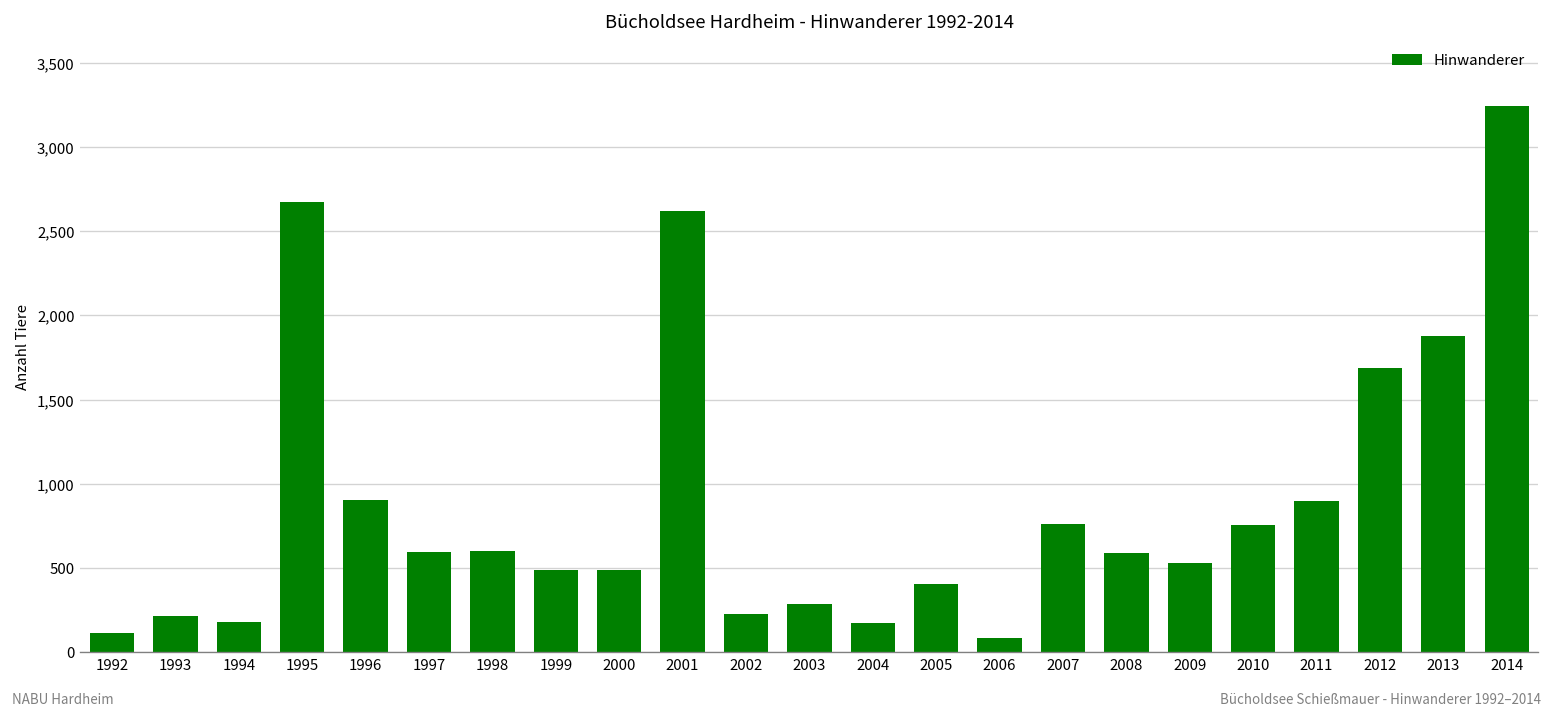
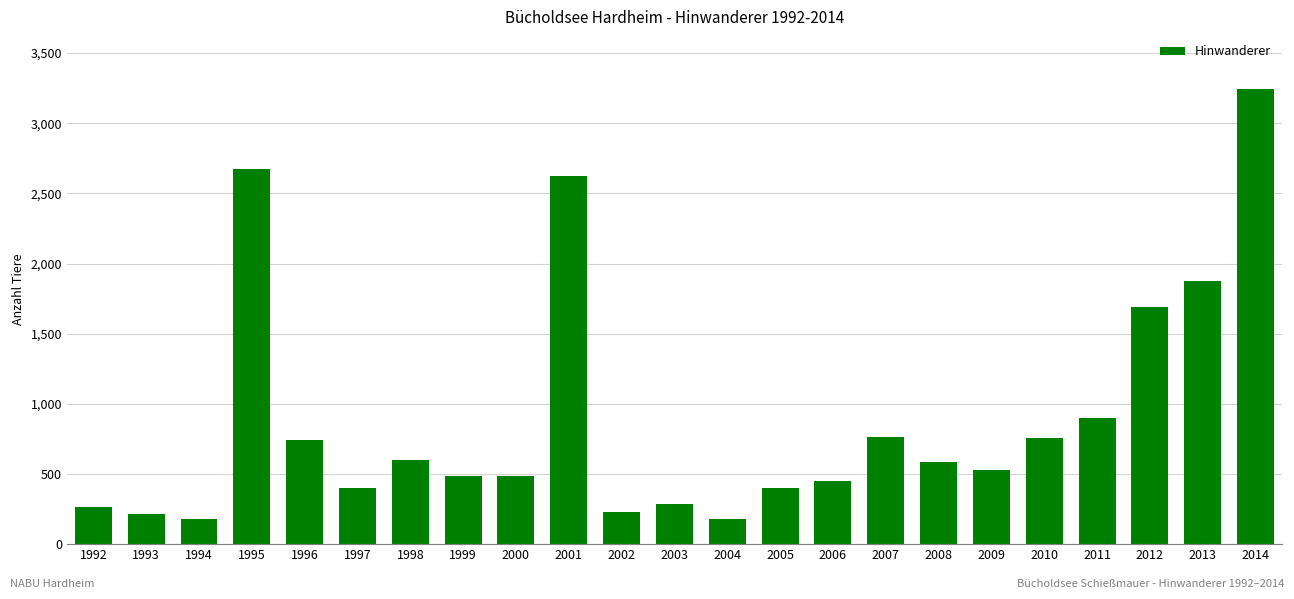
  {
-   "1992": "110",
+   "1992": "260",
    "1993": "210",
    "1994": "180",
    "1995": "2,680",
-   "1996": "910",
-   "1997": "600",
+   "1996": "740",
+   "1997": "400",
    "1998": "600",
    "1999": "490",
    "2000": "490",
    "2001": "2,620",
    "2002": "230",
    "2003": "290",
    "2004": "180",
    "2005": "400",
-   "2006": "80",
+   "2006": "450",
    "2007": "760",
    "2008": "590",
    "2009": "530",
    "2010": "760",
    "2011": "900",
    "2012": "1,690",
    "2013": "1,880",
    "2014": "3,250"
  }
